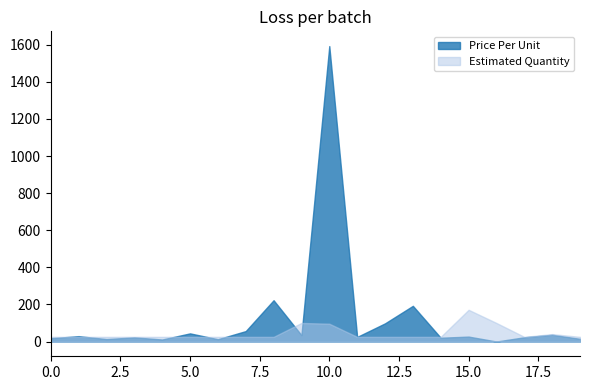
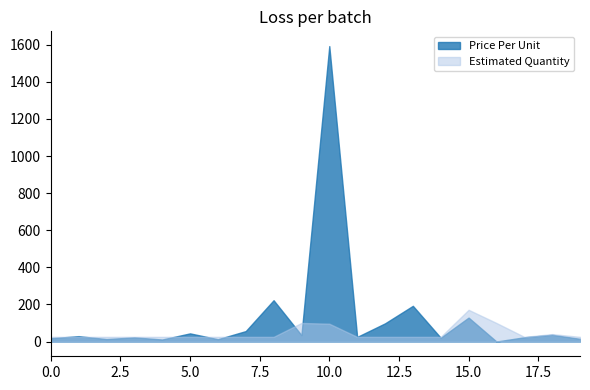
  {
    "Price Per Unit": {
      "5.0": 40,
      "10.0": 1590,
-     "15.0": 30
+     "15.0": 130
    },
    "Estimated Quantity": {
      "5.0": 30,
      "10.0": 100,
      "15.0": 170
    }
  }
